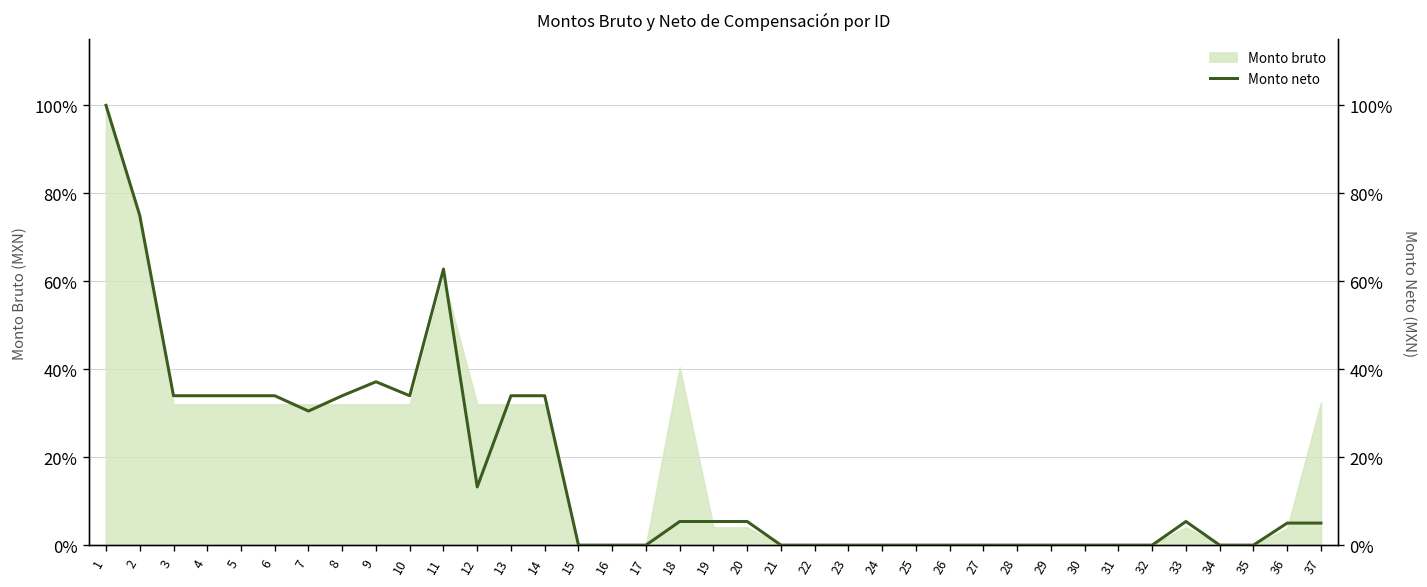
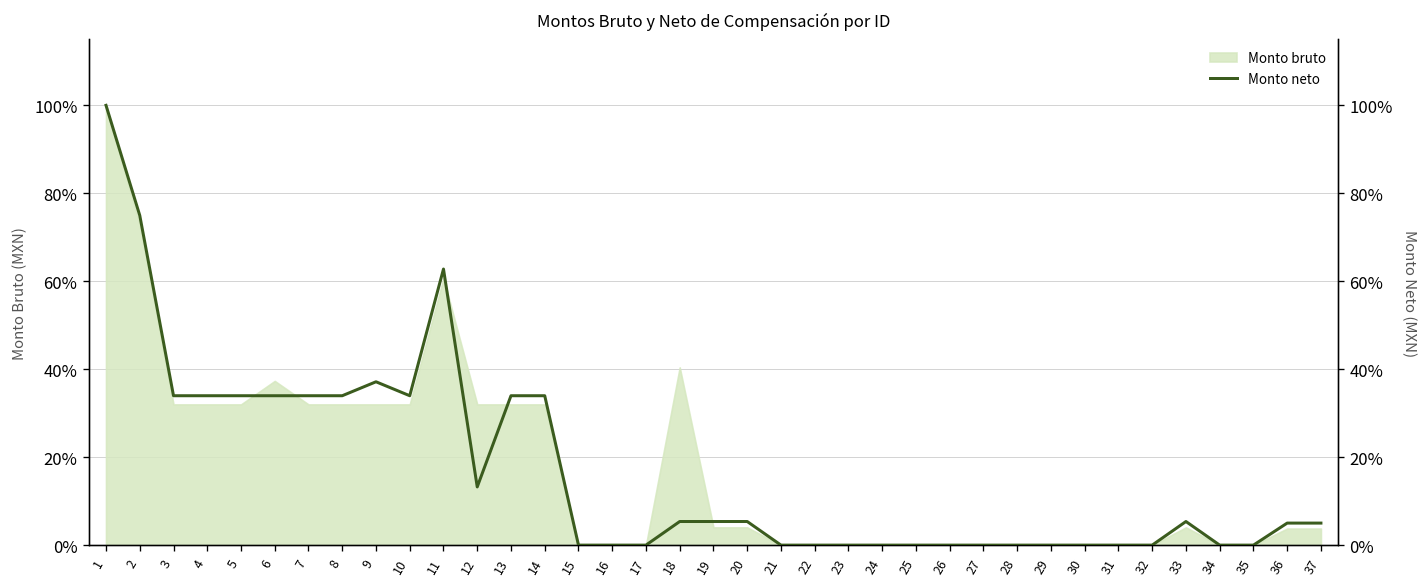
  {
    "Monto bruto": {
      "1": "100%",
      "2": "73%",
      "3": "32%",
      "4": "32%",
      "5": "32%",
-     "6": "32%",
+     "6": "37%",
      "7": "32%",
      "8": "32%",
      "9": "32%",
      "10": "32%",
      "11": "61%",
      "12": "32%",
      "13": "32%",
      "14": "32%",
      "15": "0%",
      "16": "0%",
      "17": "0%",
      "18": "40%",
      "19": "4%",
      "20": "4%",
      "21": "0%",
      "22": "0%",
      "23": "0%",
      "24": "0%",
      "25": "0%",
      "26": "0%",
      "27": "0%",
      "28": "0%",
      "29": "0%",
      "30": "0%",
      "31": "0%",
      "32": "0%",
      "33": "4%",
      "34": "0%",
      "35": "0%",
      "36": "4%",
-     "37": "32%"
+     "37": "4%"
    },
    "Monto neto": {
      "1": "100%",
      "2": "75%",
      "3": "34%",
      "4": "34%",
      "5": "34%",
      "6": "34%",
-     "7": "30%",
+     "7": "34%",
      "8": "34%",
      "9": "37%",
      "10": "34%",
      "11": "63%",
      "12": "13%",
      "13": "34%",
      "14": "34%",
      "15": "0%",
      "16": "0%",
      "17": "0%",
      "18": "5%",
      "19": "5%",
      "20": "5%",
      "21": "0%",
      "22": "0%",
      "23": "0%",
      "24": "0%",
      "25": "0%",
      "26": "0%",
      "27": "0%",
      "28": "0%",
      "29": "0%",
      "30": "0%",
      "31": "0%",
      "32": "0%",
      "33": "5%",
      "34": "0%",
      "35": "0%",
      "36": "5%",
      "37": "5%"
    }
  }
